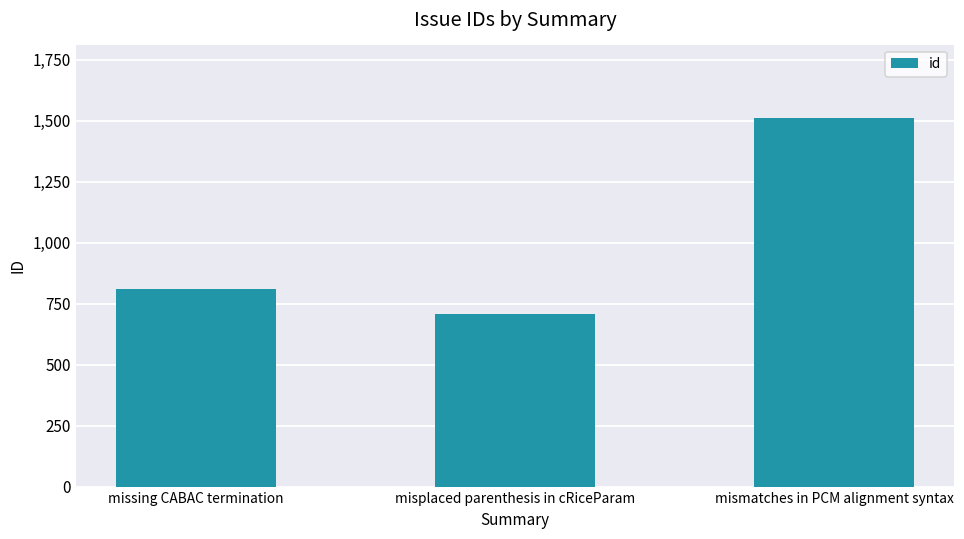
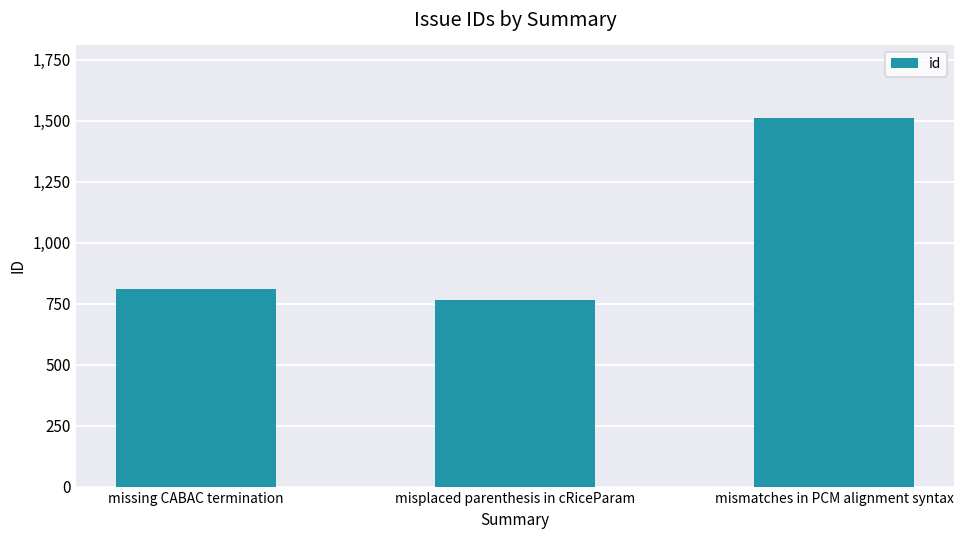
  {
    "missing CABAC termination": "810",
-   "misplaced parenthesis in cRiceParam": "710",
+   "misplaced parenthesis in cRiceParam": "760",
    "mismatches in PCM alignment syntax": "1,510"
  }
